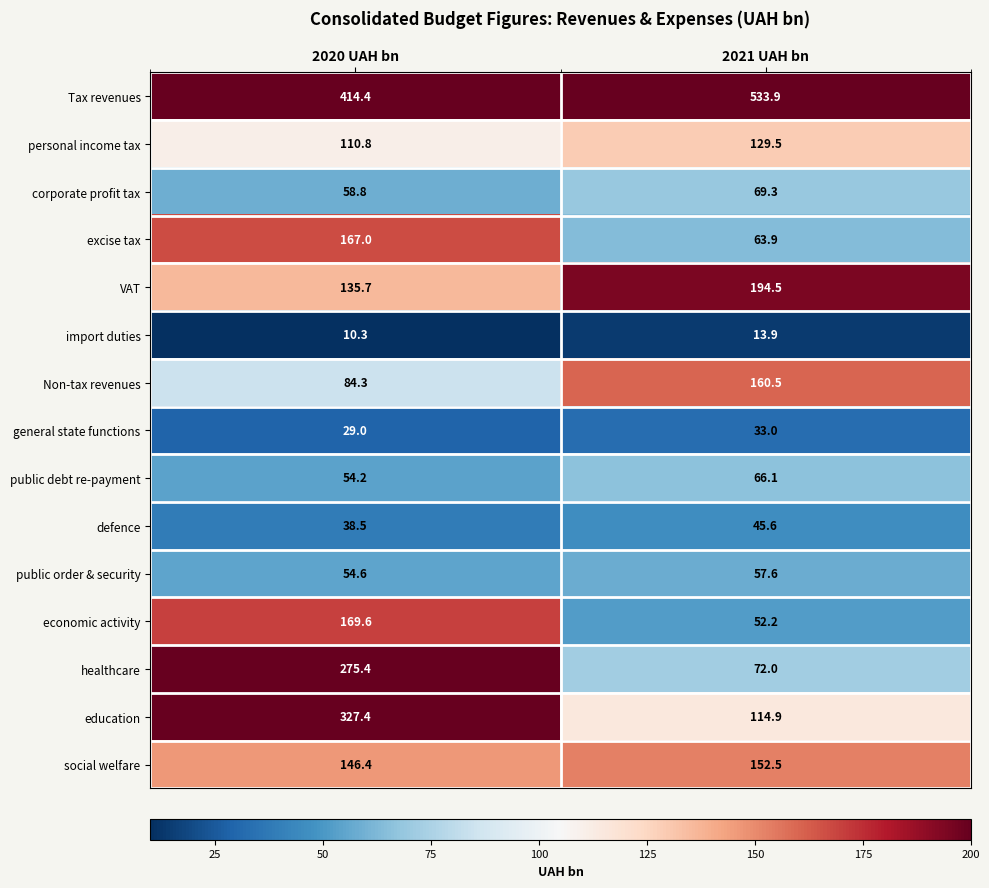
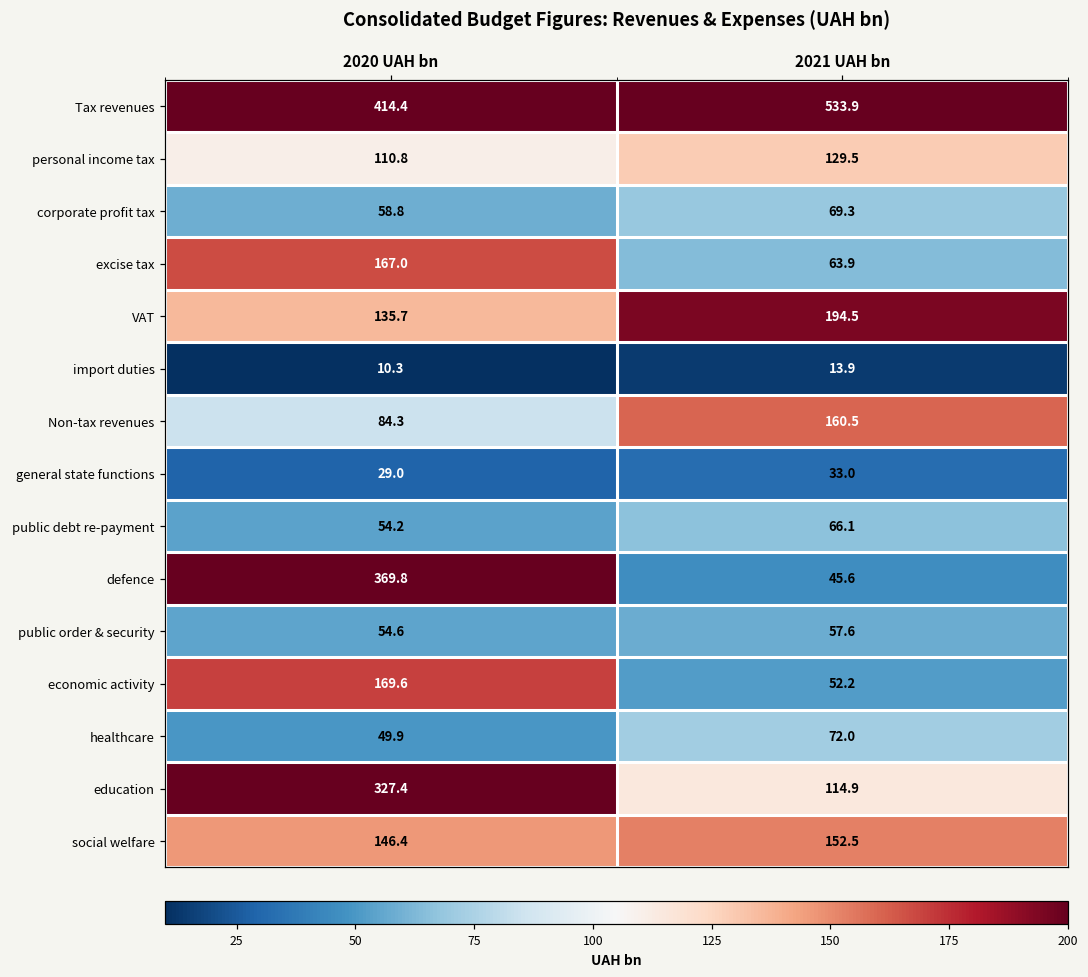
  {
    "Tax revenues": {
      "2020 UAH bn": 414.4,
      "2021 UAH bn": 533.9
    },
    "personal income tax": {
      "2020 UAH bn": 110.8,
      "2021 UAH bn": 129.5
    },
    "corporate profit tax": {
      "2020 UAH bn": 58.8,
      "2021 UAH bn": 69.3
    },
    "excise tax": {
      "2020 UAH bn": 167.0,
      "2021 UAH bn": 63.9
    },
    "VAT": {
      "2020 UAH bn": 135.7,
      "2021 UAH bn": 194.5
    },
    "import duties": {
      "2020 UAH bn": 10.3,
      "2021 UAH bn": 13.9
    },
    "Non-tax revenues": {
      "2020 UAH bn": 84.3,
      "2021 UAH bn": 160.5
    },
    "general state functions": {
      "2020 UAH bn": 29.0,
      "2021 UAH bn": 33.0
    },
    "public debt re-payment": {
      "2020 UAH bn": 54.2,
      "2021 UAH bn": 66.1
    },
    "defence": {
-     "2020 UAH bn": 38.5,
+     "2020 UAH bn": 369.8,
      "2021 UAH bn": 45.6
    },
    "public order & security": {
      "2020 UAH bn": 54.6,
      "2021 UAH bn": 57.6
    },
    "economic activity": {
      "2020 UAH bn": 169.6,
      "2021 UAH bn": 52.2
    },
    "healthcare": {
-     "2020 UAH bn": 275.4,
+     "2020 UAH bn": 49.9,
      "2021 UAH bn": 72.0
    },
    "education": {
      "2020 UAH bn": 327.4,
      "2021 UAH bn": 114.9
    },
    "social welfare": {
      "2020 UAH bn": 146.4,
      "2021 UAH bn": 152.5
    }
  }
